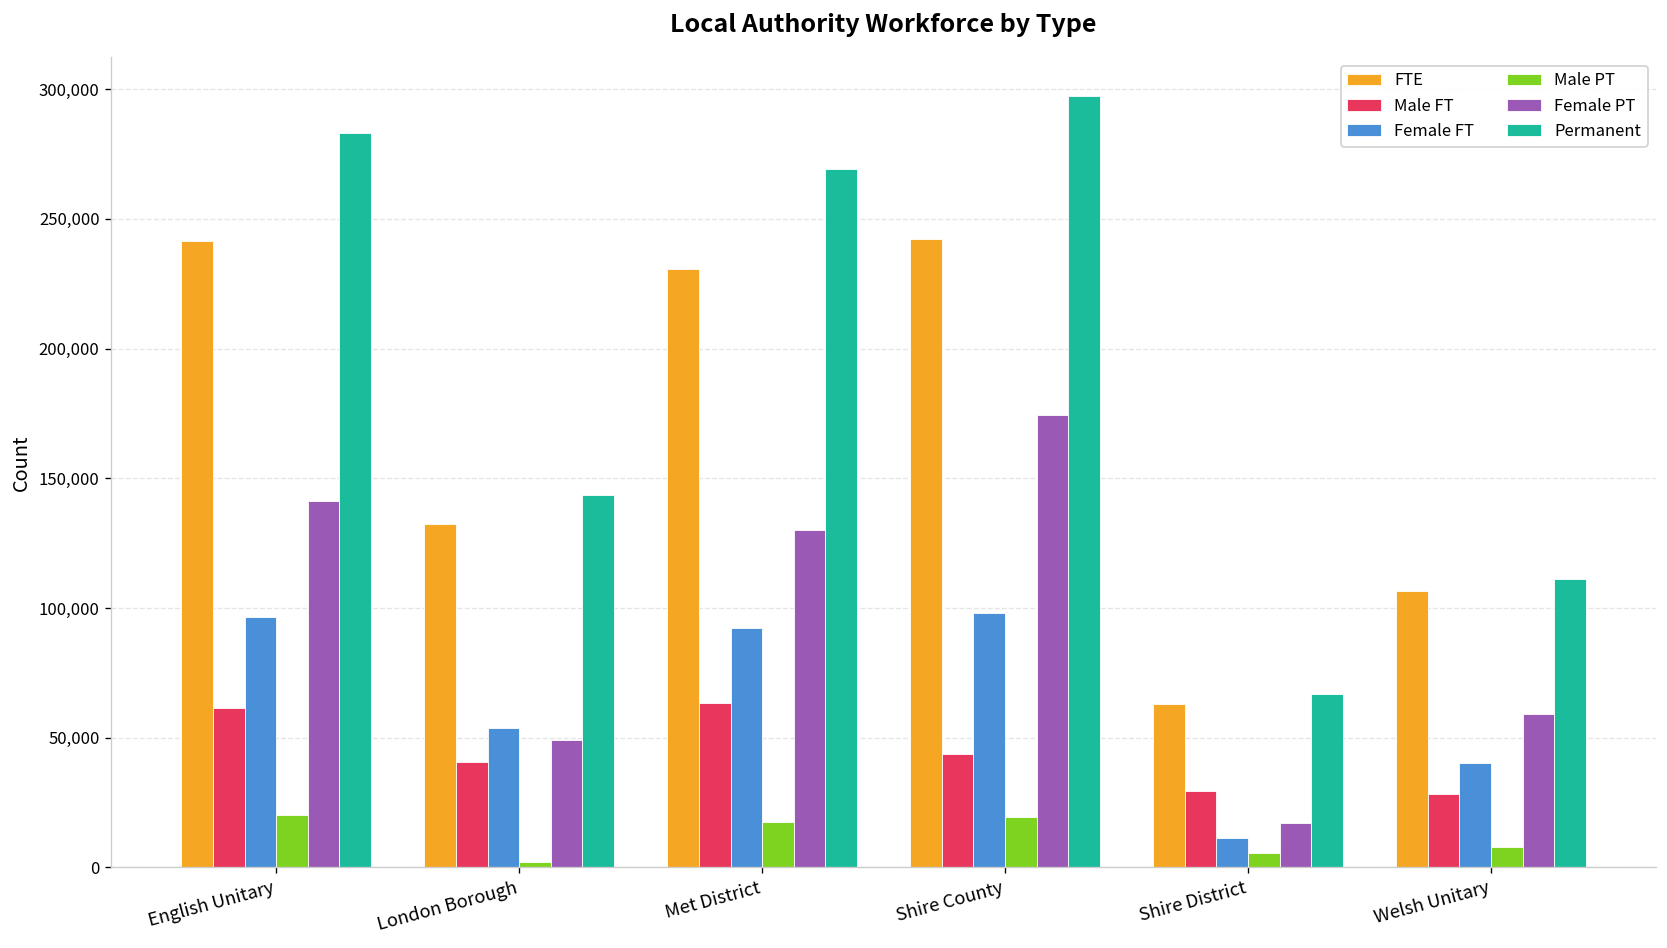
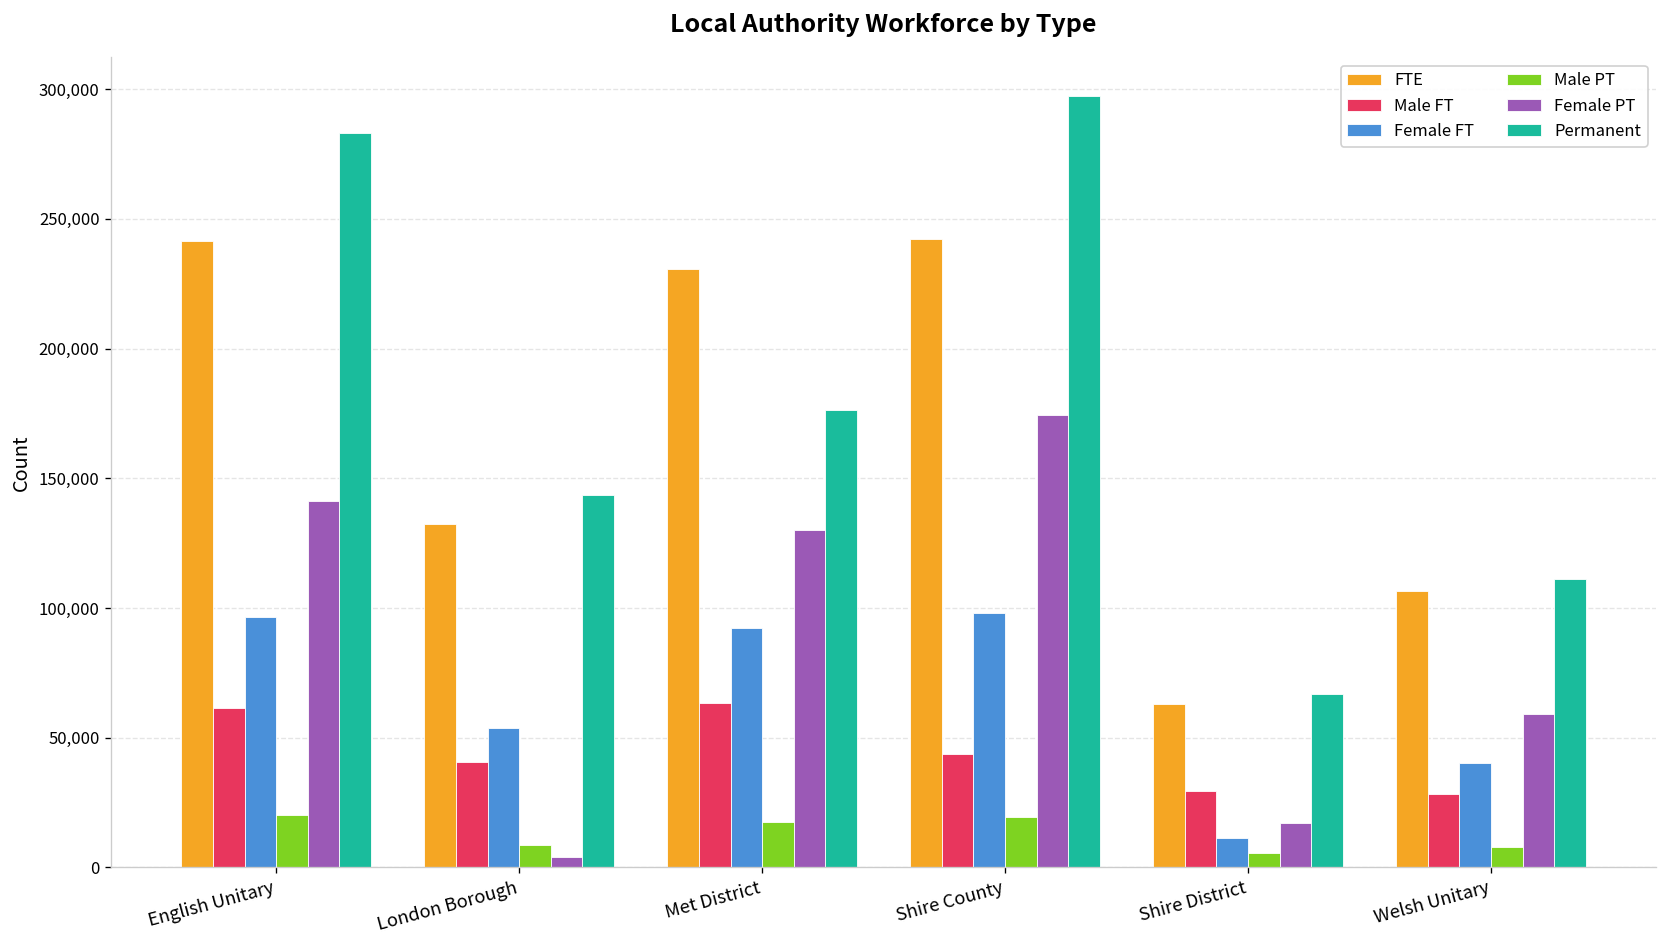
  {
    "FTE": {
      "English Unitary": "241,000",
      "London Borough": "133,000",
      "Met District": "231,000",
      "Shire County": "242,000",
      "Shire District": "63,000",
      "Welsh Unitary": "106,000"
    },
    "Male FT": {
      "English Unitary": "62,000",
      "London Borough": "41,000",
      "Met District": "63,000",
      "Shire County": "44,000",
      "Shire District": "29,000",
      "Welsh Unitary": "28,000"
    },
    "Female FT": {
      "English Unitary": "96,000",
      "London Borough": "54,000",
      "Met District": "92,000",
      "Shire County": "98,000",
      "Shire District": "11,000",
      "Welsh Unitary": "40,000"
    },
    "Male PT": {
      "English Unitary": "20,000",
-     "London Borough": "2,000",
+     "London Borough": "9,000",
      "Met District": "17,000",
      "Shire County": "19,000",
      "Shire District": "6,000",
      "Welsh Unitary": "8,000"
    },
    "Female PT": {
      "English Unitary": "141,000",
-     "London Borough": "49,000",
+     "London Borough": "4,000",
      "Met District": "130,000",
      "Shire County": "175,000",
      "Shire District": "17,000",
      "Welsh Unitary": "59,000"
    },
    "Permanent": {
      "English Unitary": "283,000",
      "London Borough": "143,000",
-     "Met District": "269,000",
+     "Met District": "177,000",
      "Shire County": "297,000",
      "Shire District": "67,000",
      "Welsh Unitary": "111,000"
    }
  }
